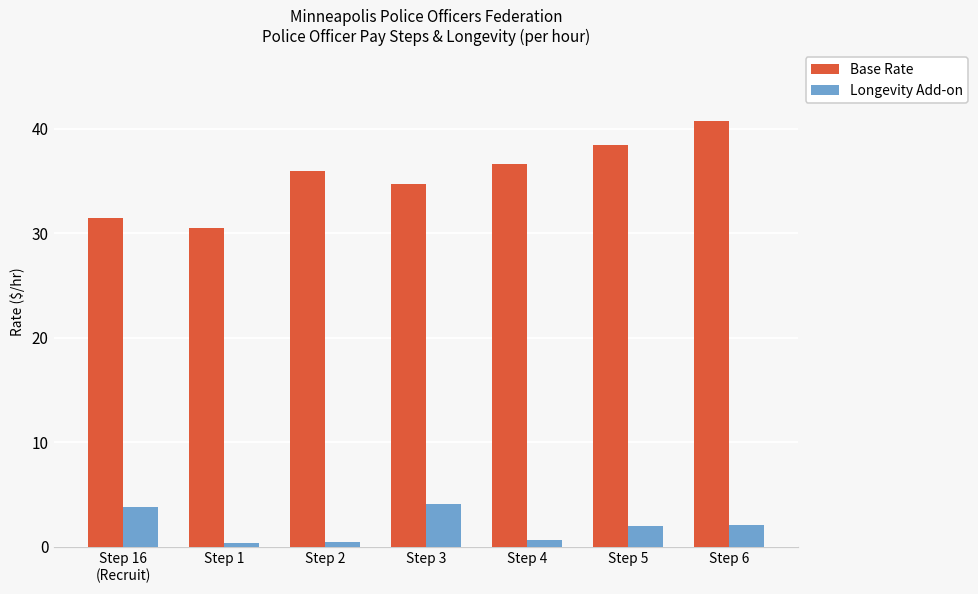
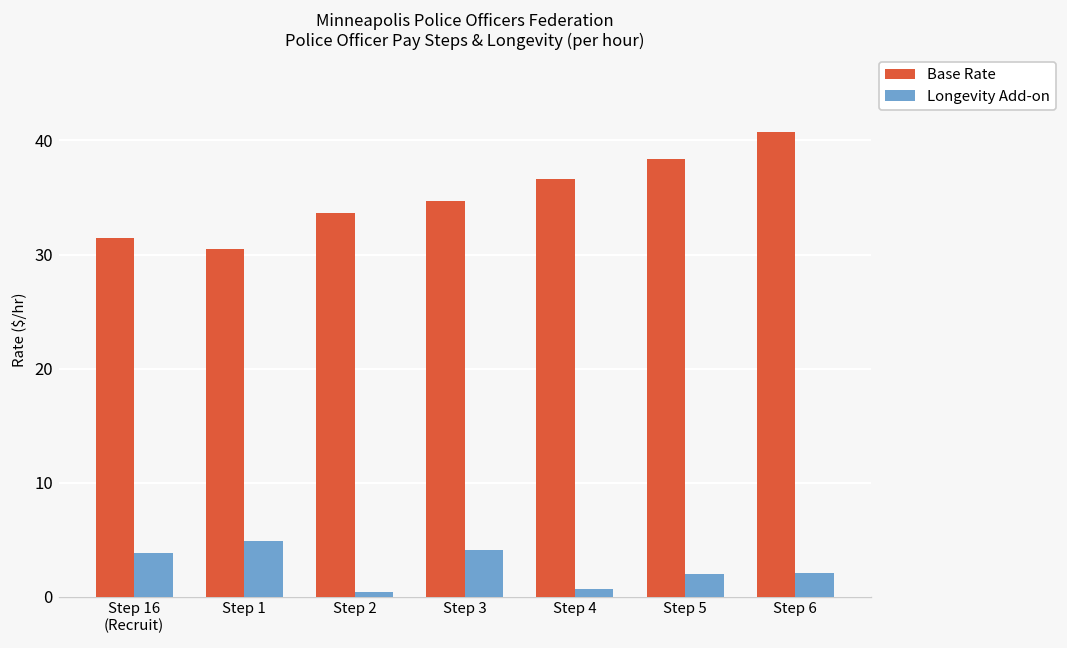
  {
    "Base Rate": {
      "Step 16 (Recruit)": 31,
      "Step 1": 31,
-     "Step 2": 36,
+     "Step 2": 34,
      "Step 3": 35,
      "Step 4": 37,
      "Step 5": 38,
      "Step 6": 41
    },
    "Longevity Add-on": {
      "Step 16 (Recruit)": 4,
-     "Step 1": 0,
+     "Step 1": 5,
      "Step 2": 0,
      "Step 3": 4,
      "Step 4": 1,
      "Step 5": 2,
      "Step 6": 2
    }
  }
